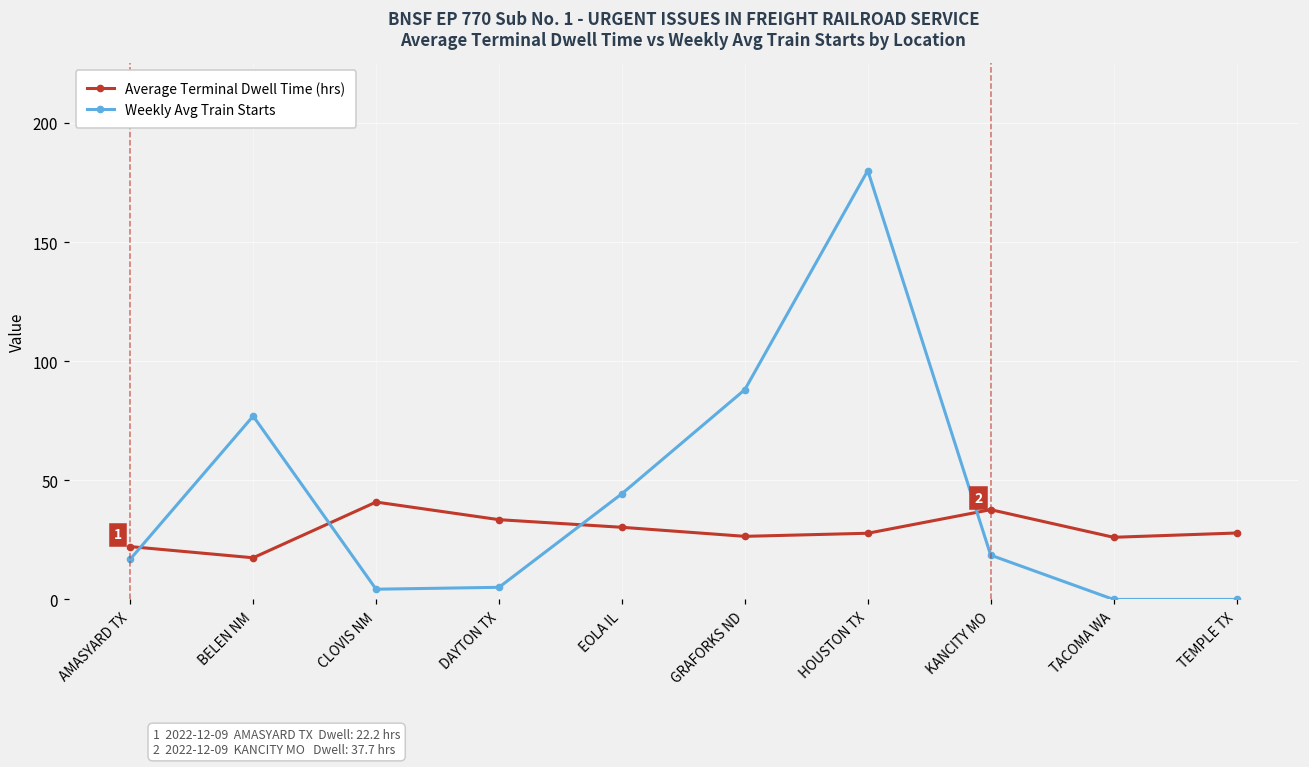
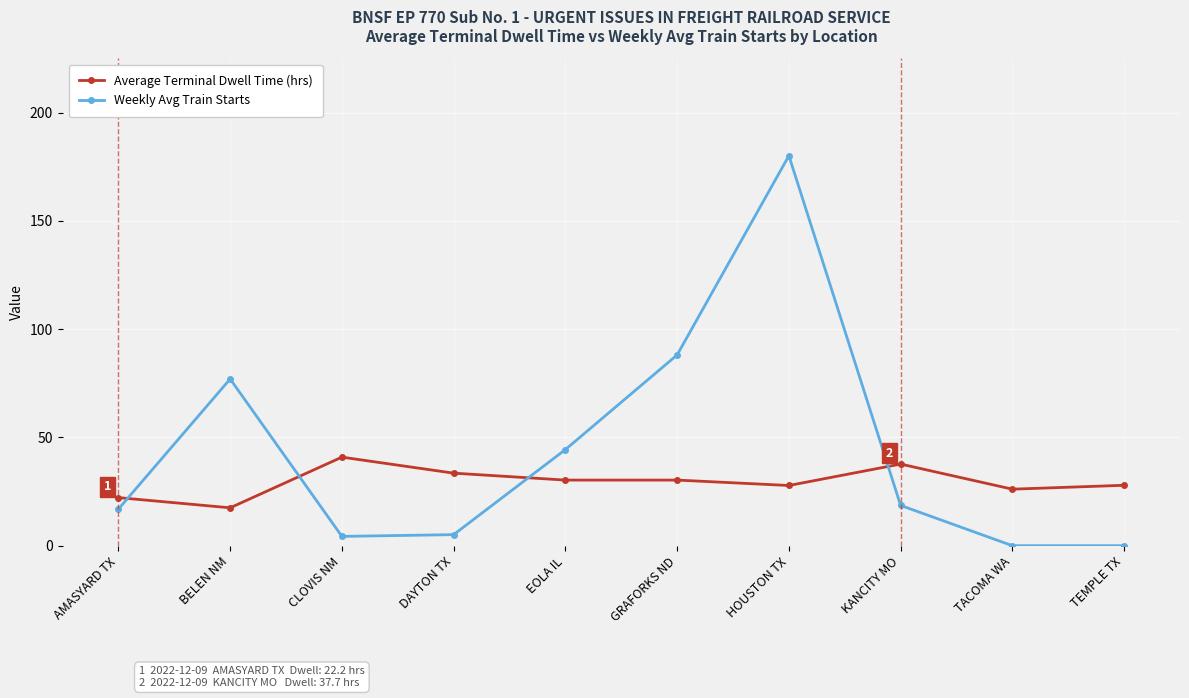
  {
    "Average Terminal Dwell Time (hrs)": {
      "BELEN NM": 18,
      "CLOVIS NM": 41,
      "DAYTON TX": 34,
      "EOLA IL": 30,
-     "GRAFORKS ND": 27,
+     "GRAFORKS ND": 30,
      "HOUSTON TX": 28,
      "TACOMA WA": 26,
      "TEMPLE TX": 28
    },
    "Weekly Avg Train Starts": {
      "AMASYARD TX": 17,
      "BELEN NM": 77,
      "CLOVIS NM": 4,
      "DAYTON TX": 5,
      "EOLA IL": 44,
      "GRAFORKS ND": 88,
      "HOUSTON TX": 180,
      "KANCITY MO": 19,
      "TACOMA WA": 0,
      "TEMPLE TX": 0
    }
  }
